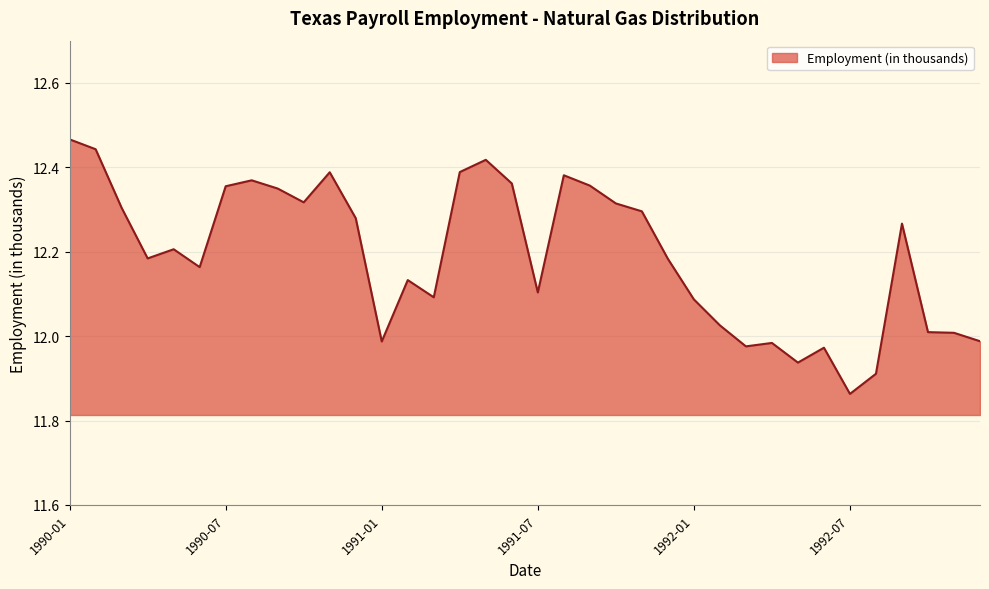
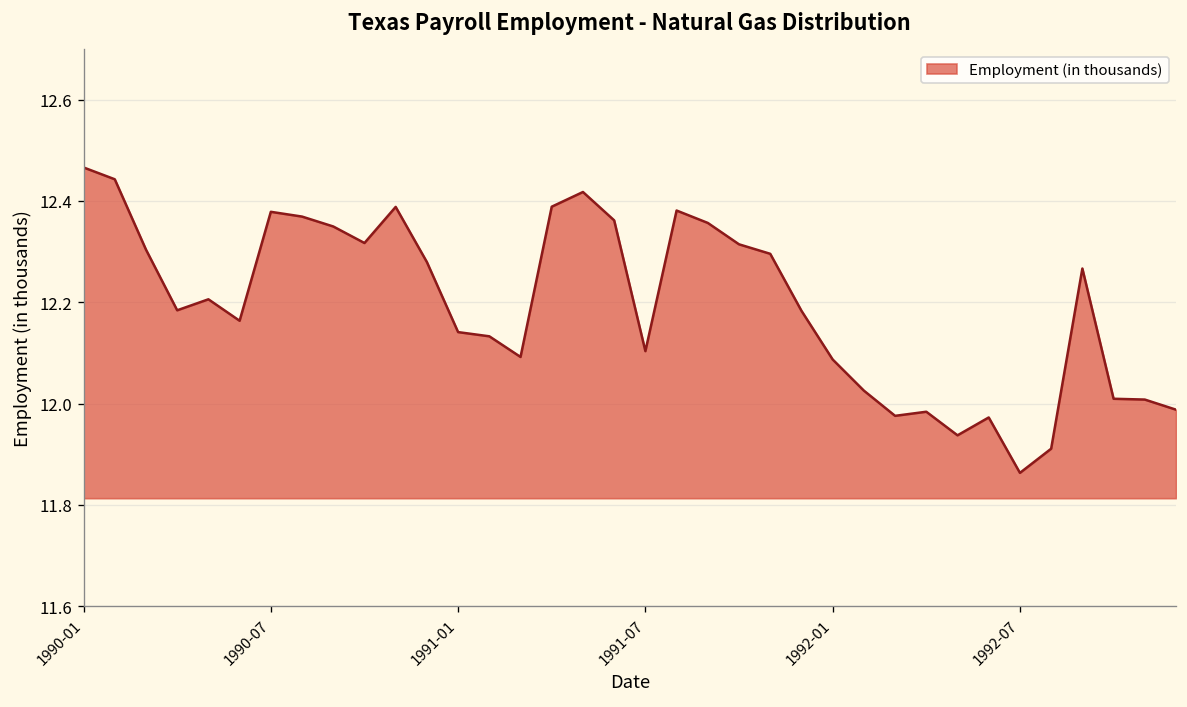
  {
    "1990-01": 12.47,
-   "1990-07": 12.36,
-   "1991-01": 11.99,
+   "1990-07": 12.38,
+   "1991-01": 12.14,
    "1991-07": 12.10,
    "1992-01": 12.09,
    "1992-07": 11.86
  }
